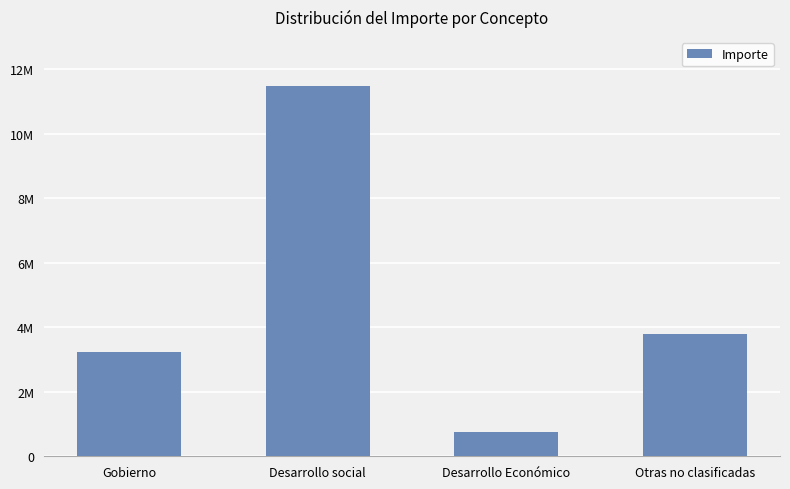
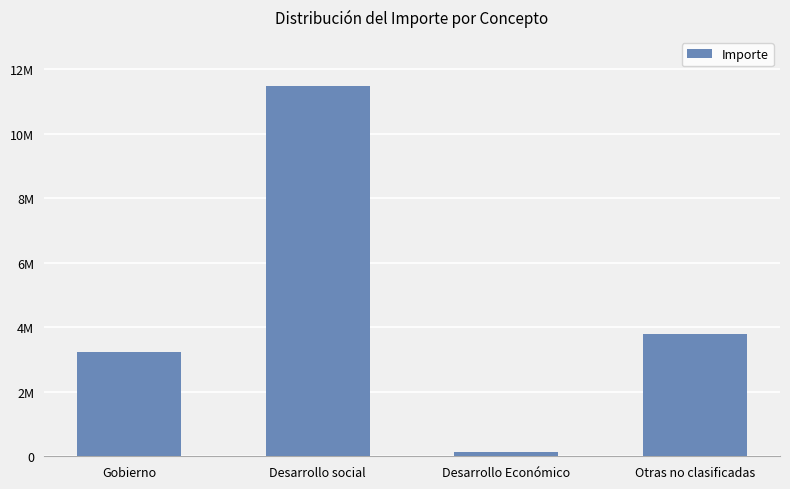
  {
    "Gobierno": 3200000,
    "Desarrollo social": 11500000,
-   "Desarrollo Económico": 800000,
+   "Desarrollo Económico": 100000,
    "Otras no clasificadas": 3800000
  }
